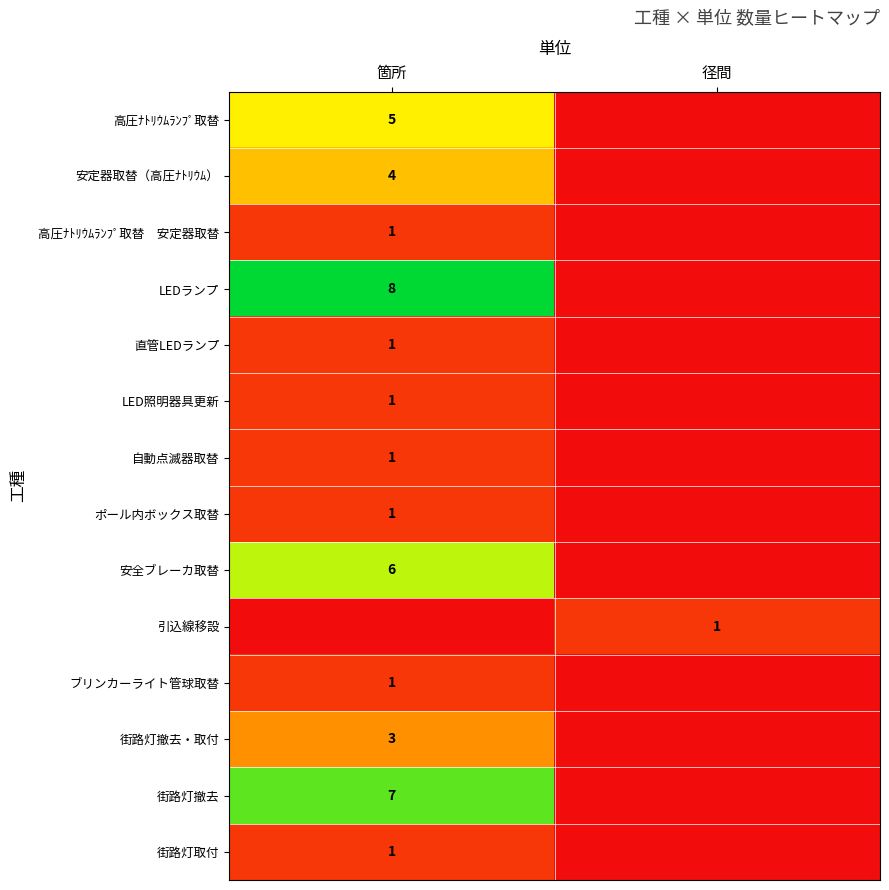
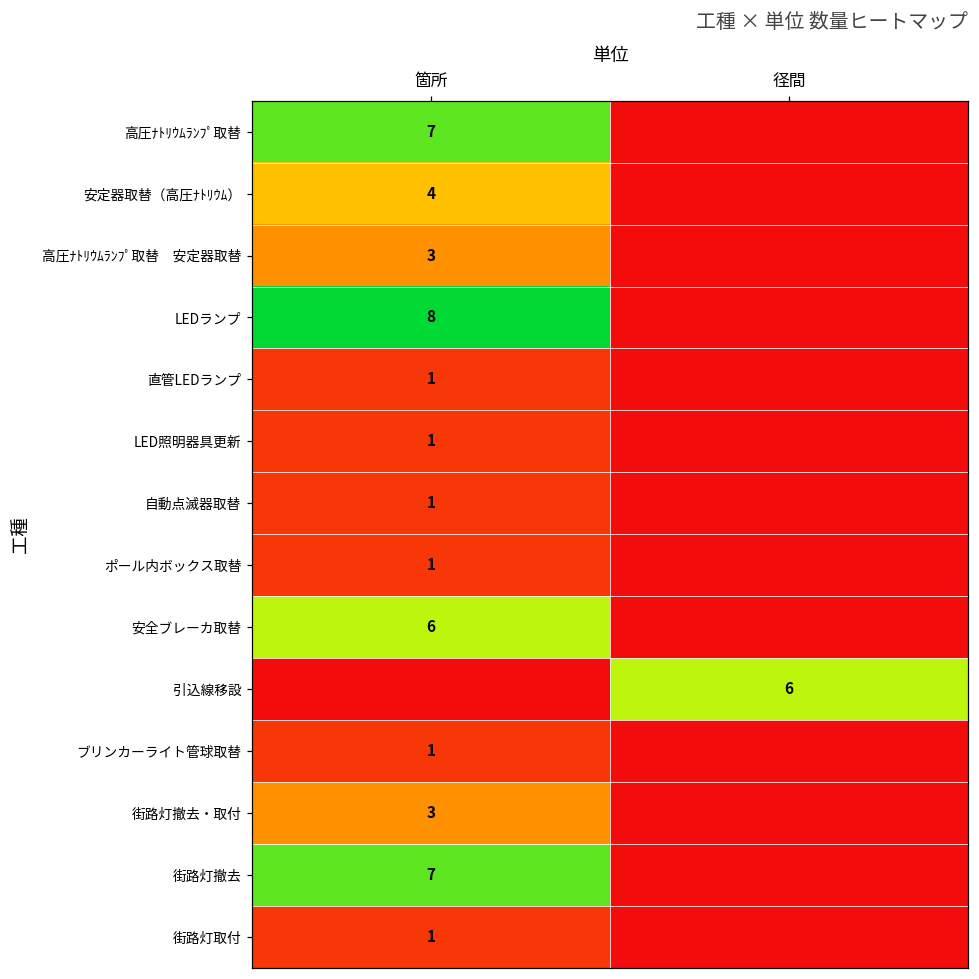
  {
    "高圧ﾅﾄﾘｳﾑﾗﾝﾌﾟ取替": {
-     "箇所": 5
+     "箇所": 7
    },
    "安定器取替（高圧ﾅﾄﾘｳﾑ）": {
      "箇所": 4
    },
    "高圧ﾅﾄﾘｳﾑﾗﾝﾌﾟ取替 安定器取替": {
-     "箇所": 1
+     "箇所": 3
    },
    "LEDランプ": {
      "箇所": 8
    },
    "直管LEDランプ": {
      "箇所": 1
    },
    "LED照明器具更新": {
      "箇所": 1
    },
    "自動点滅器取替": {
      "箇所": 1
    },
    "ポール内ボックス取替": {
      "箇所": 1
    },
    "安全ブレーカ取替": {
      "箇所": 6
    },
    "引込線移設": {
-     "径間": 1
+     "径間": 6
    },
    "ブリンカーライト管球取替": {
      "箇所": 1
    },
    "街路灯撤去・取付": {
      "箇所": 3
    },
    "街路灯撤去": {
      "箇所": 7
    },
    "街路灯取付": {
      "箇所": 1
    }
  }
